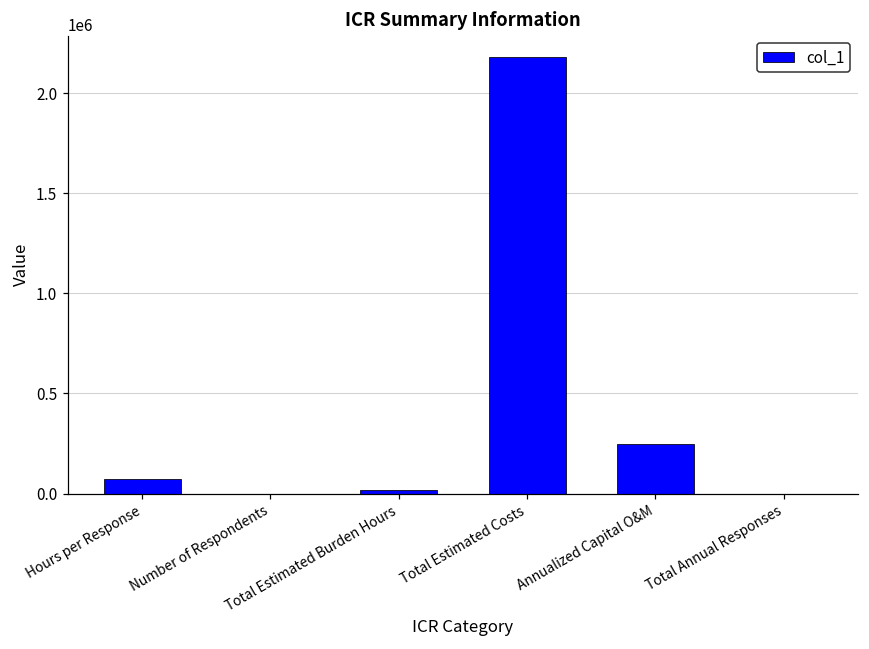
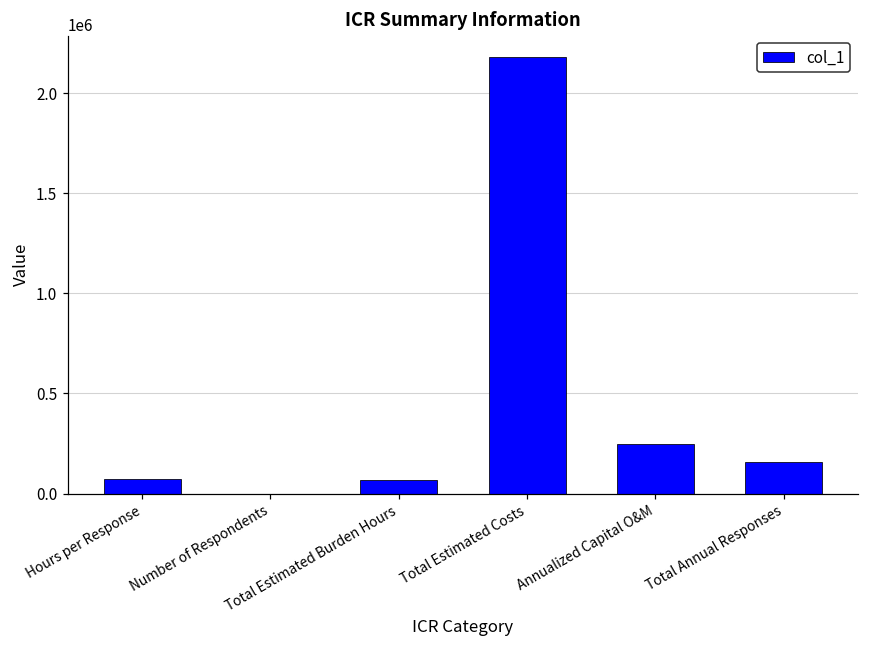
  {
    "Hours per Response": 70000,
-   "Total Estimated Burden Hours": 20000,
+   "Total Estimated Burden Hours": 70000,
    "Total Estimated Costs": 2180000,
    "Annualized Capital O&M": 250000,
-   "Total Annual Responses": 0
+   "Total Annual Responses": 160000
  }
